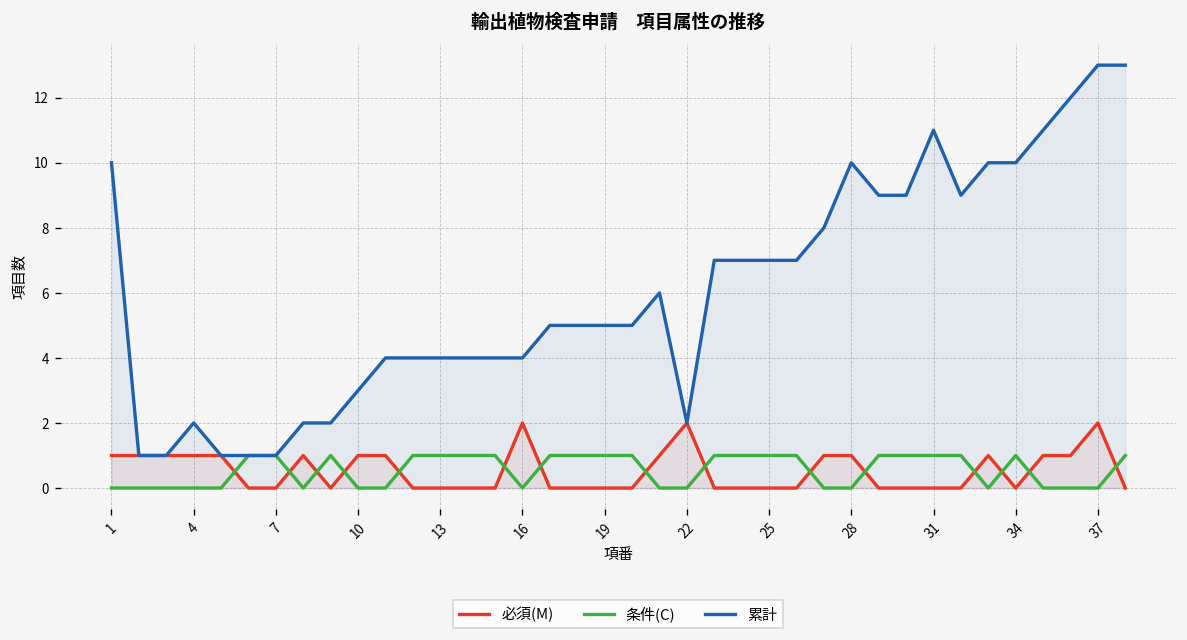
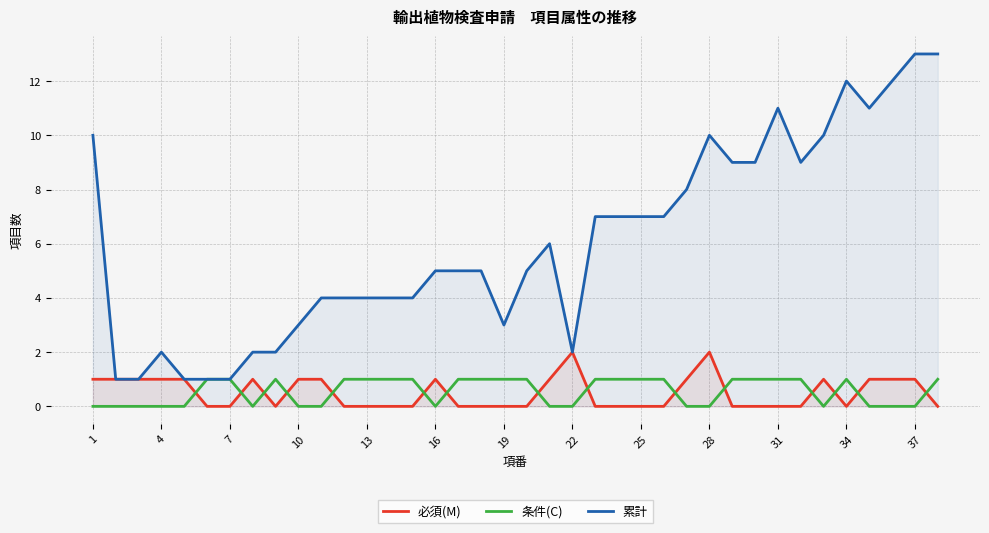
  {
    "必須(M)": {
      "1": 1,
      "4": 1,
      "7": 0,
      "10": 1,
      "13": 0,
-     "16": 2,
+     "16": 1,
      "19": 0,
      "25": 0,
-     "28": 1,
+     "28": 2,
      "31": 0,
      "34": 0,
-     "37": 2
+     "37": 1
    },
    "条件(C)": {
      "1": 0,
      "4": 0,
      "10": 0,
      "13": 1,
      "16": 0,
      "19": 1,
      "22": 0,
      "25": 1,
      "28": 0,
      "31": 1,
      "34": 1,
      "37": 0
    },
    "累計": {
      "1": 10,
      "4": 2,
      "10": 3,
      "13": 4,
-     "16": 4,
-     "19": 5,
+     "16": 5,
+     "19": 3,
      "25": 7,
      "28": 10,
      "31": 11,
-     "34": 10,
+     "34": 12,
      "37": 13
    }
  }
